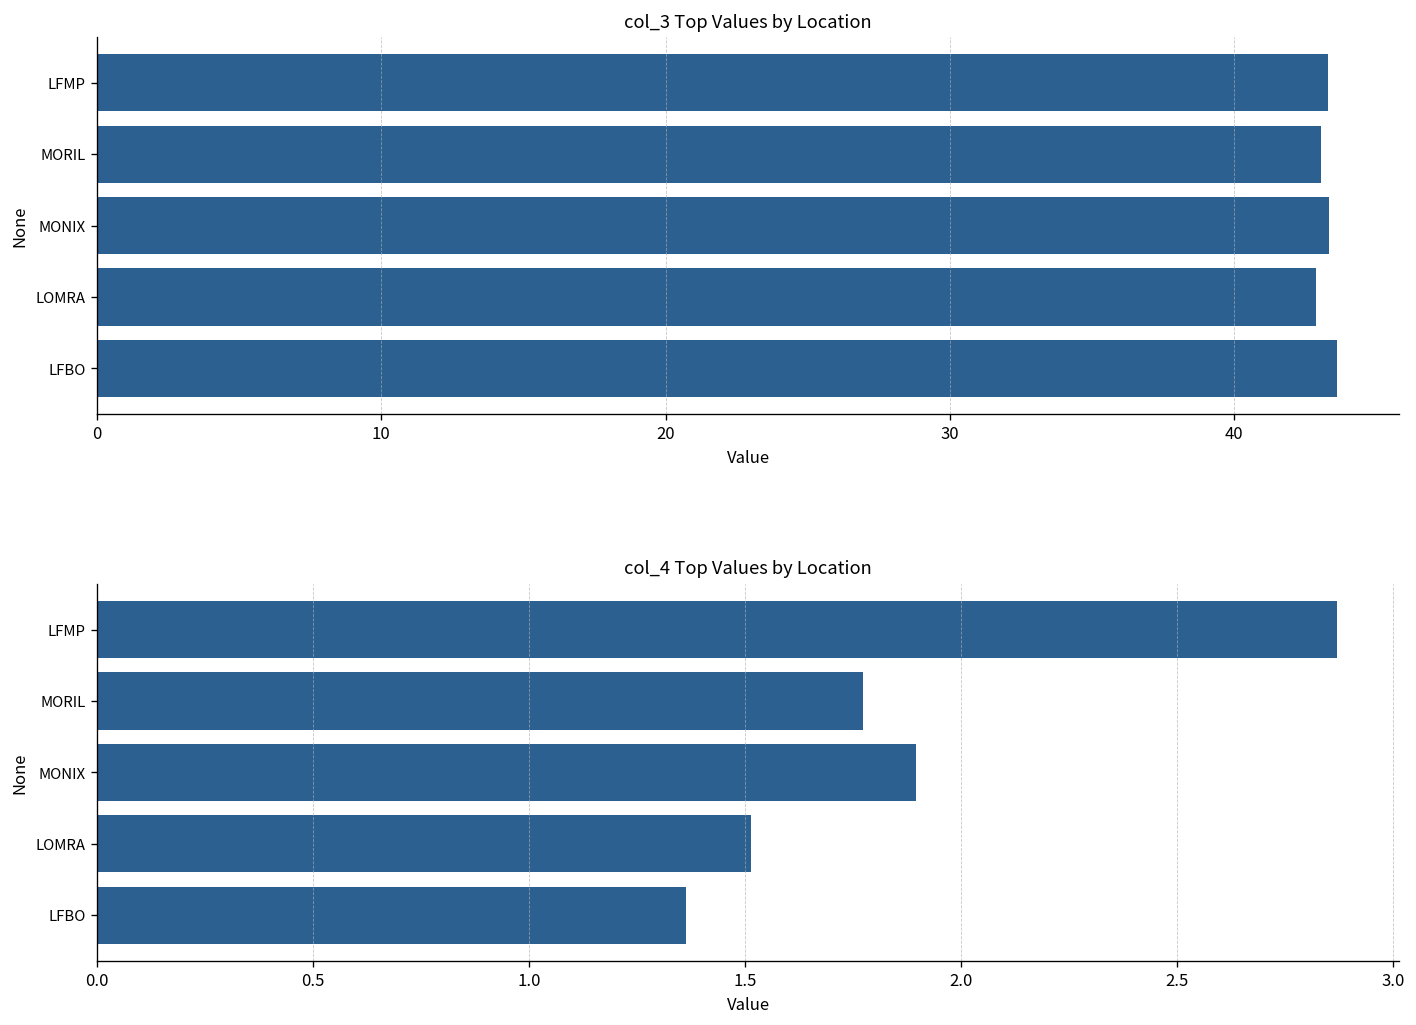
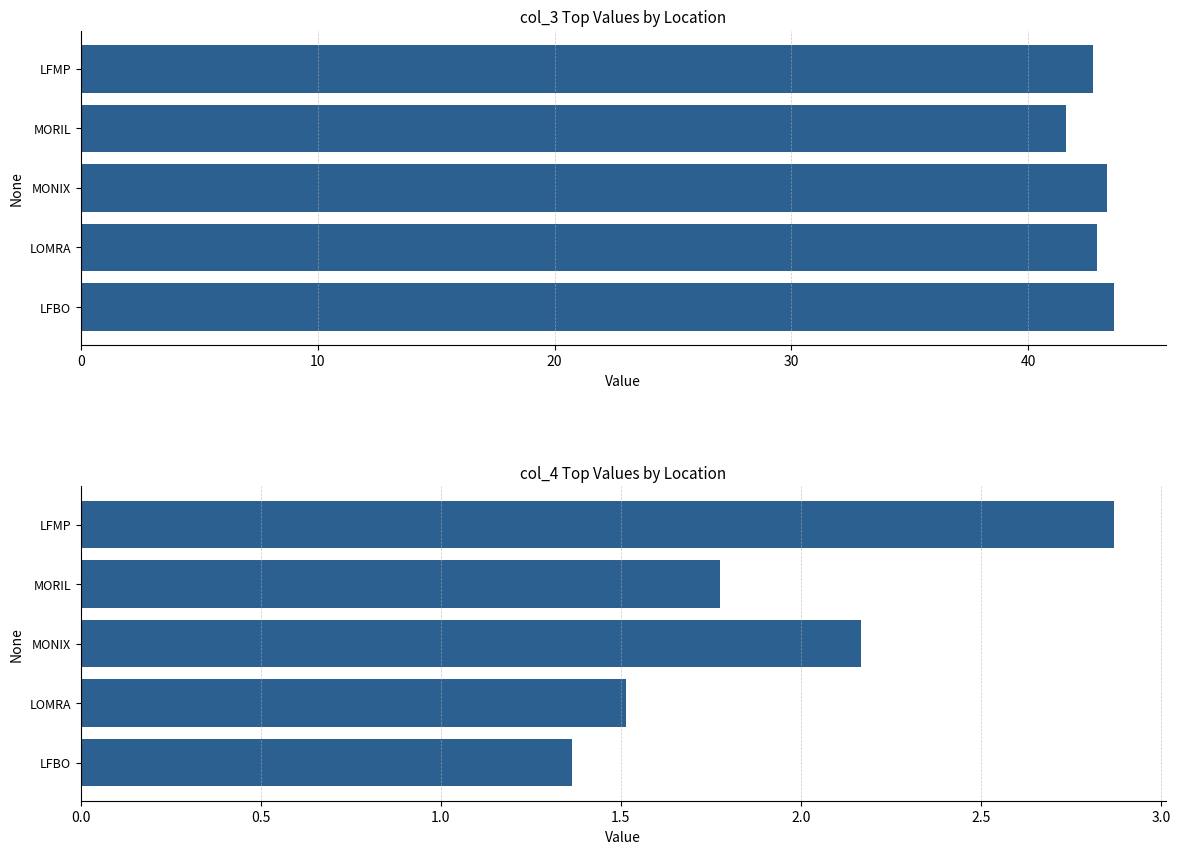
  {
    "col_3 Top Values by Location": {
-     "LFMP": 43.3,
-     "MORIL": 43.1,
+     "LFMP": 42.7,
+     "MORIL": 41.6,
      "MONIX": 43.3,
      "LOMRA": 42.9,
      "LFBO": 43.6
    },
    "col_4 Top Values by Location": {
      "LFMP": 2.87,
      "MORIL": 1.77,
-     "MONIX": 1.90,
+     "MONIX": 2.17,
      "LOMRA": 1.51,
      "LFBO": 1.36
    }
  }
